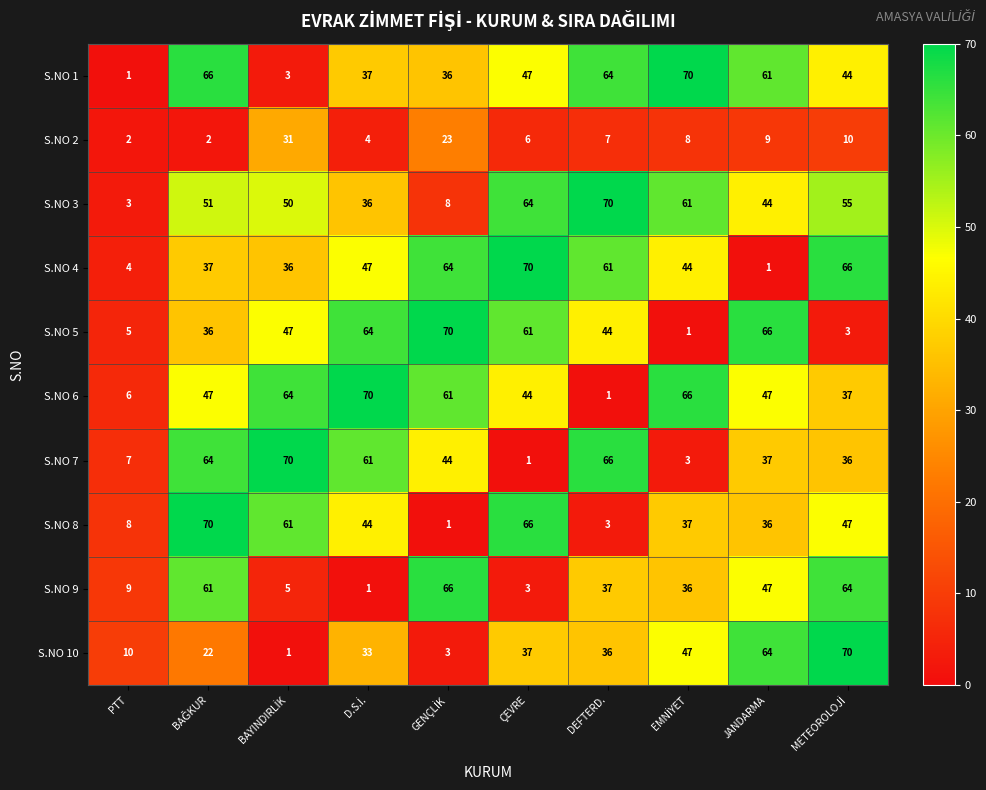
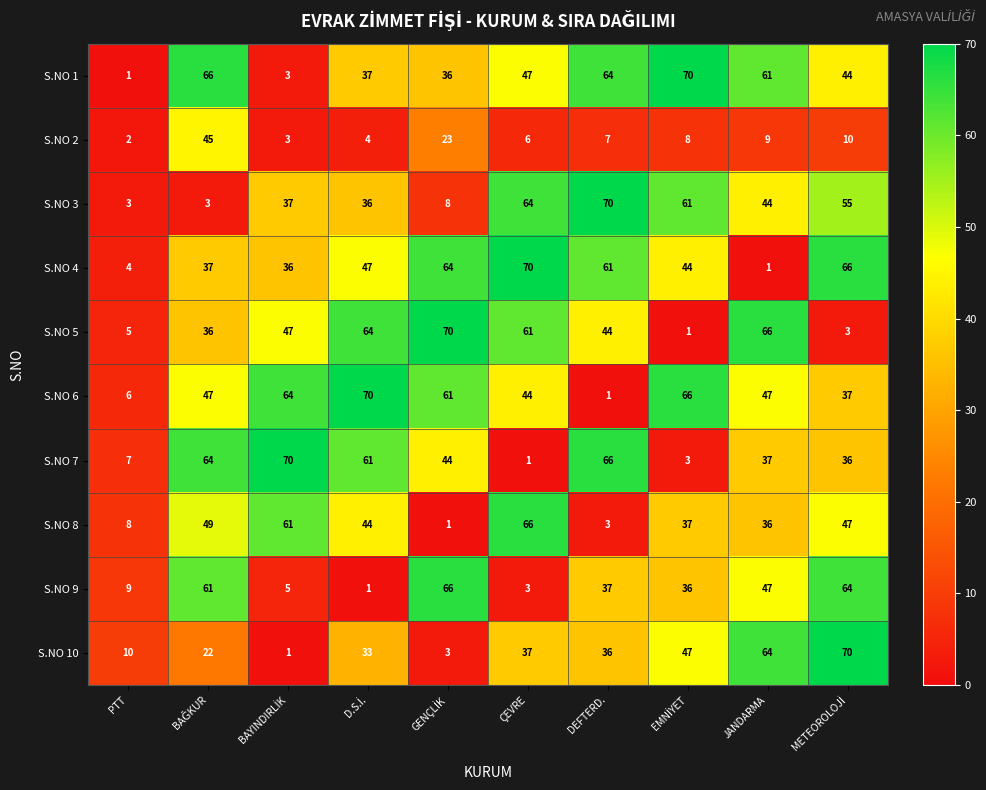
  {
    "S.NO 1": {
      "PTT": 1,
      "BAĞKUR": 66,
      "BAYINDIRLİK": 3,
      "D.S.İ.": 37,
      "GENÇLİK": 36,
      "ÇEVRE": 47,
      "DEFTERD.": 64,
      "EMNİYET": 70,
      "JANDARMA": 61,
      "METEOROLOJİ": 44
    },
    "S.NO 2": {
      "PTT": 2,
-     "BAĞKUR": 2,
-     "BAYINDIRLİK": 31,
+     "BAĞKUR": 45,
+     "BAYINDIRLİK": 3,
      "D.S.İ.": 4,
      "GENÇLİK": 23,
      "ÇEVRE": 6,
      "DEFTERD.": 7,
      "EMNİYET": 8,
      "JANDARMA": 9,
      "METEOROLOJİ": 10
    },
    "S.NO 3": {
      "PTT": 3,
-     "BAĞKUR": 51,
-     "BAYINDIRLİK": 50,
+     "BAĞKUR": 3,
+     "BAYINDIRLİK": 37,
      "D.S.İ.": 36,
      "GENÇLİK": 8,
      "ÇEVRE": 64,
      "DEFTERD.": 70,
      "EMNİYET": 61,
      "JANDARMA": 44,
      "METEOROLOJİ": 55
    },
    "S.NO 4": {
      "PTT": 4,
      "BAĞKUR": 37,
      "BAYINDIRLİK": 36,
      "D.S.İ.": 47,
      "GENÇLİK": 64,
      "ÇEVRE": 70,
      "DEFTERD.": 61,
      "EMNİYET": 44,
      "JANDARMA": 1,
      "METEOROLOJİ": 66
    },
    "S.NO 5": {
      "PTT": 5,
      "BAĞKUR": 36,
      "BAYINDIRLİK": 47,
      "D.S.İ.": 64,
      "GENÇLİK": 70,
      "ÇEVRE": 61,
      "DEFTERD.": 44,
      "EMNİYET": 1,
      "JANDARMA": 66,
      "METEOROLOJİ": 3
    },
    "S.NO 6": {
      "PTT": 6,
      "BAĞKUR": 47,
      "BAYINDIRLİK": 64,
      "D.S.İ.": 70,
      "GENÇLİK": 61,
      "ÇEVRE": 44,
      "DEFTERD.": 1,
      "EMNİYET": 66,
      "JANDARMA": 47,
      "METEOROLOJİ": 37
    },
    "S.NO 7": {
      "PTT": 7,
      "BAĞKUR": 64,
      "BAYINDIRLİK": 70,
      "D.S.İ.": 61,
      "GENÇLİK": 44,
      "ÇEVRE": 1,
      "DEFTERD.": 66,
      "EMNİYET": 3,
      "JANDARMA": 37,
      "METEOROLOJİ": 36
    },
    "S.NO 8": {
      "PTT": 8,
-     "BAĞKUR": 70,
+     "BAĞKUR": 49,
      "BAYINDIRLİK": 61,
      "D.S.İ.": 44,
      "GENÇLİK": 1,
      "ÇEVRE": 66,
      "DEFTERD.": 3,
      "EMNİYET": 37,
      "JANDARMA": 36,
      "METEOROLOJİ": 47
    },
    "S.NO 9": {
      "PTT": 9,
      "BAĞKUR": 61,
      "BAYINDIRLİK": 5,
      "D.S.İ.": 1,
      "GENÇLİK": 66,
      "ÇEVRE": 3,
      "DEFTERD.": 37,
      "EMNİYET": 36,
      "JANDARMA": 47,
      "METEOROLOJİ": 64
    },
    "S.NO 10": {
      "PTT": 10,
      "BAĞKUR": 22,
      "BAYINDIRLİK": 1,
      "D.S.İ.": 33,
      "GENÇLİK": 3,
      "ÇEVRE": 37,
      "DEFTERD.": 36,
      "EMNİYET": 47,
      "JANDARMA": 64,
      "METEOROLOJİ": 70
    }
  }
